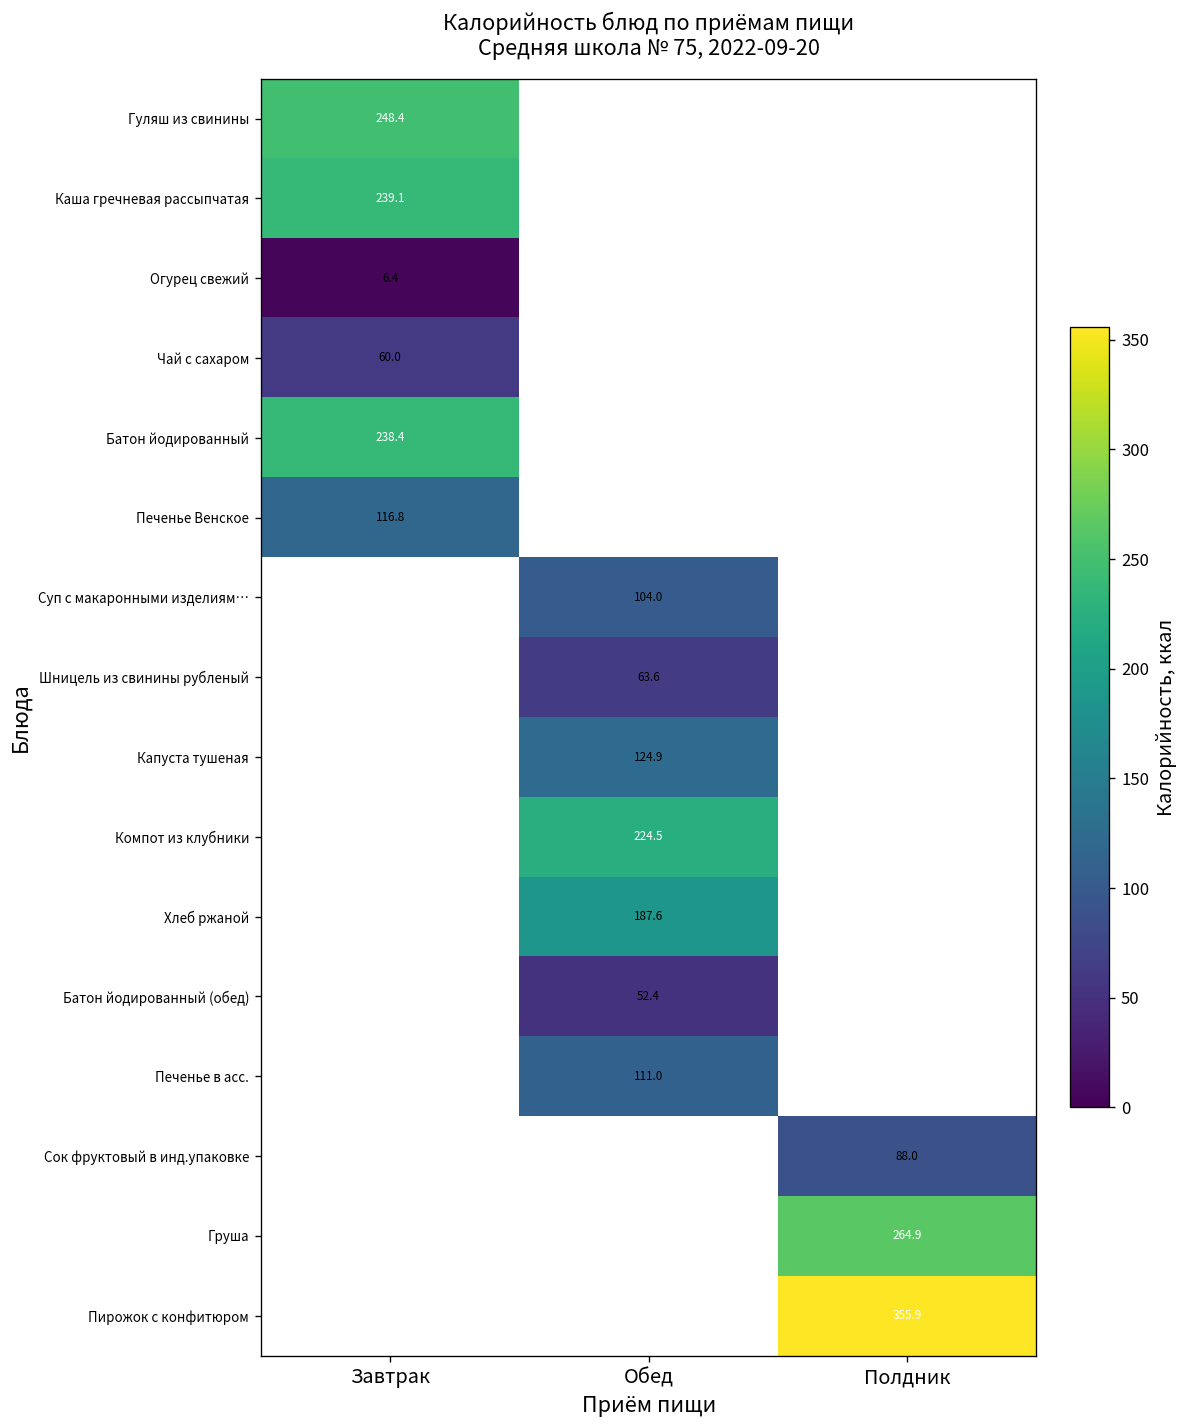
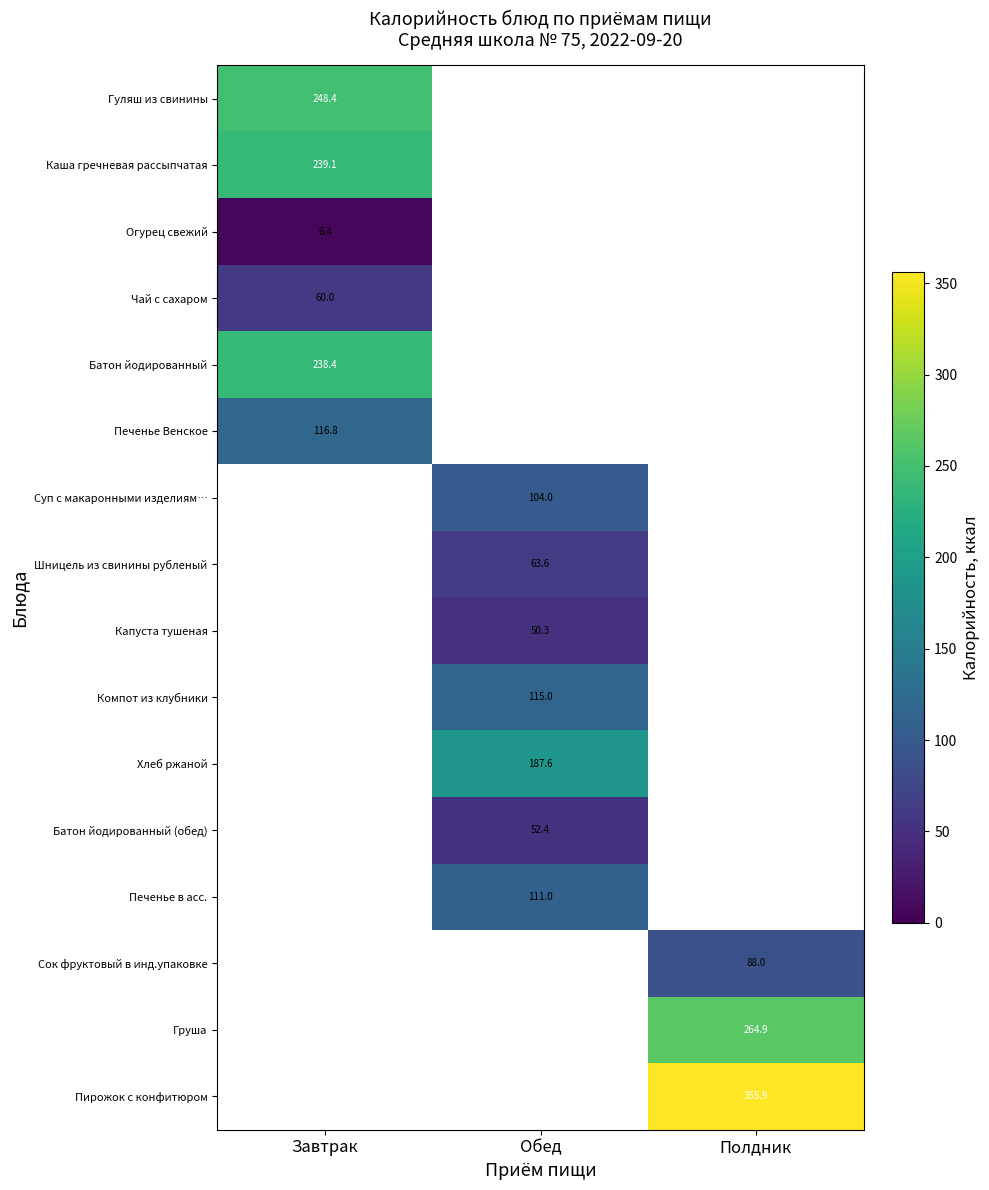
  {
    "Гуляш из свинины": {
      "Завтрак": 248.4
    },
    "Каша гречневая рассыпчатая": {
      "Завтрак": 239.1
    },
    "Огурец свежий": {
      "Завтрак": 6.4
    },
    "Чай с сахаром": {
      "Завтрак": 60.0
    },
    "Батон йодированный": {
      "Завтрак": 238.4
    },
    "Печенье Венское": {
      "Завтрак": 116.8
    },
    "Суп с макаронными изделиям…": {
      "Обед": 104.0
    },
    "Шницель из свинины рубленый": {
      "Обед": 63.6
    },
    "Капуста тушеная": {
-     "Обед": 124.9
+     "Обед": 50.3
    },
    "Компот из клубники": {
-     "Обед": 224.5
+     "Обед": 115.0
    },
    "Хлеб ржаной": {
      "Обед": 187.6
    },
    "Батон йодированный (обед)": {
      "Обед": 52.4
    },
    "Печенье в асс.": {
      "Обед": 111.0
    },
    "Сок фруктовый в инд.упаковке": {
      "Полдник": 88.0
    },
    "Груша": {
      "Полдник": 264.9
    },
    "Пирожок с конфитюром": {
      "Полдник": 355.9
    }
  }
